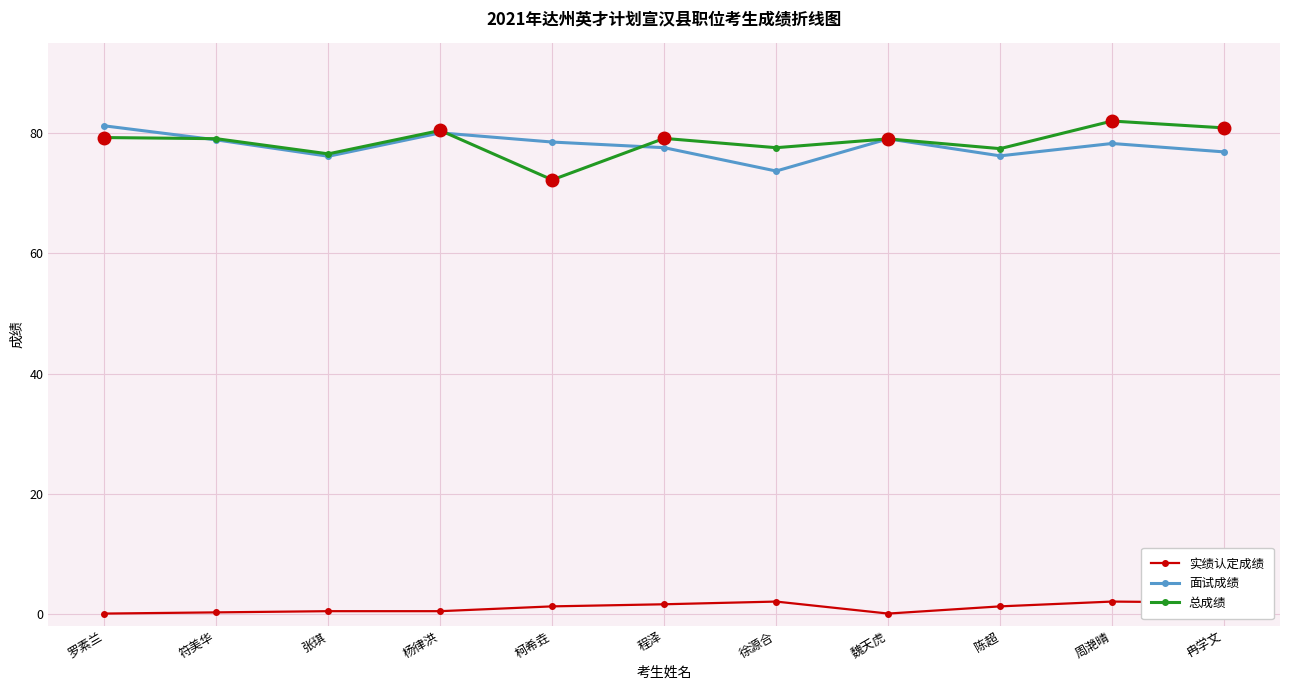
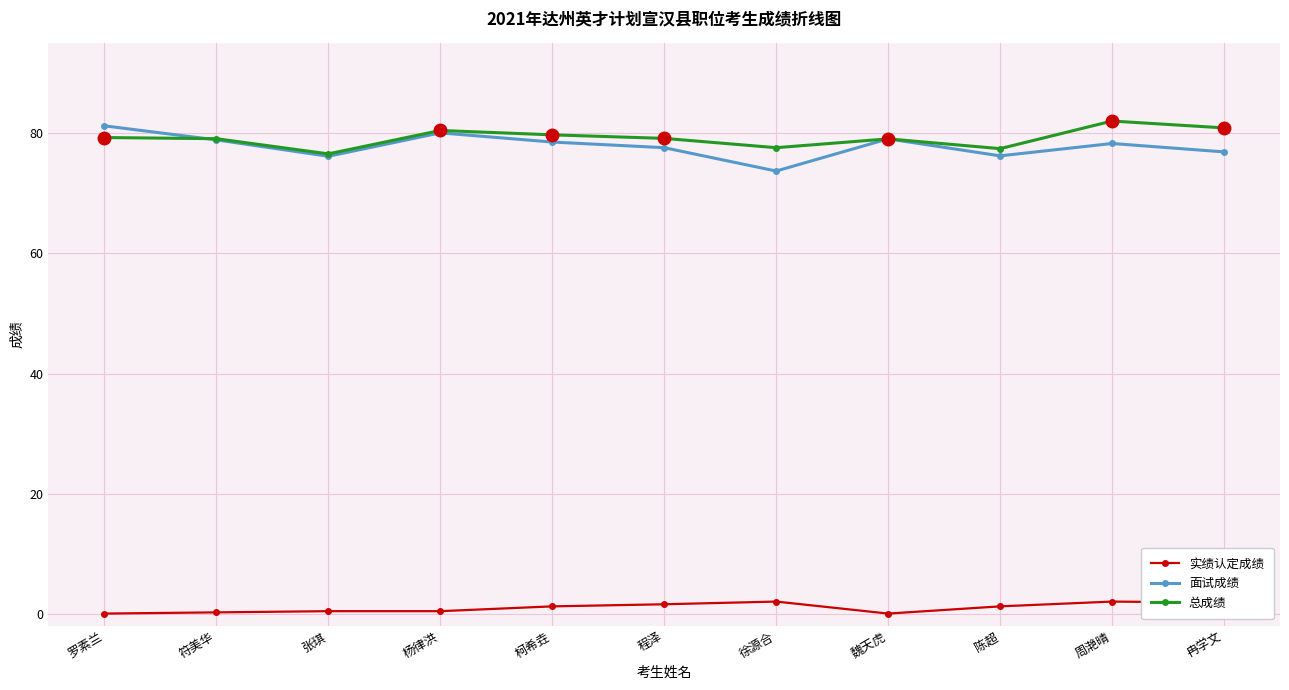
  {
    "面试成绩": {
      "罗素兰": 81,
      "柯希垚": 79,
      "程泽": 78,
      "徐源合": 74,
      "陈超": 76,
      "周滟晴": 78,
      "冉学文": 77
    },
    "总成绩": {
-     "柯希垚": 72,
+     "柯希垚": 80,
      "徐源合": 78,
      "陈超": 77
    }
  }
